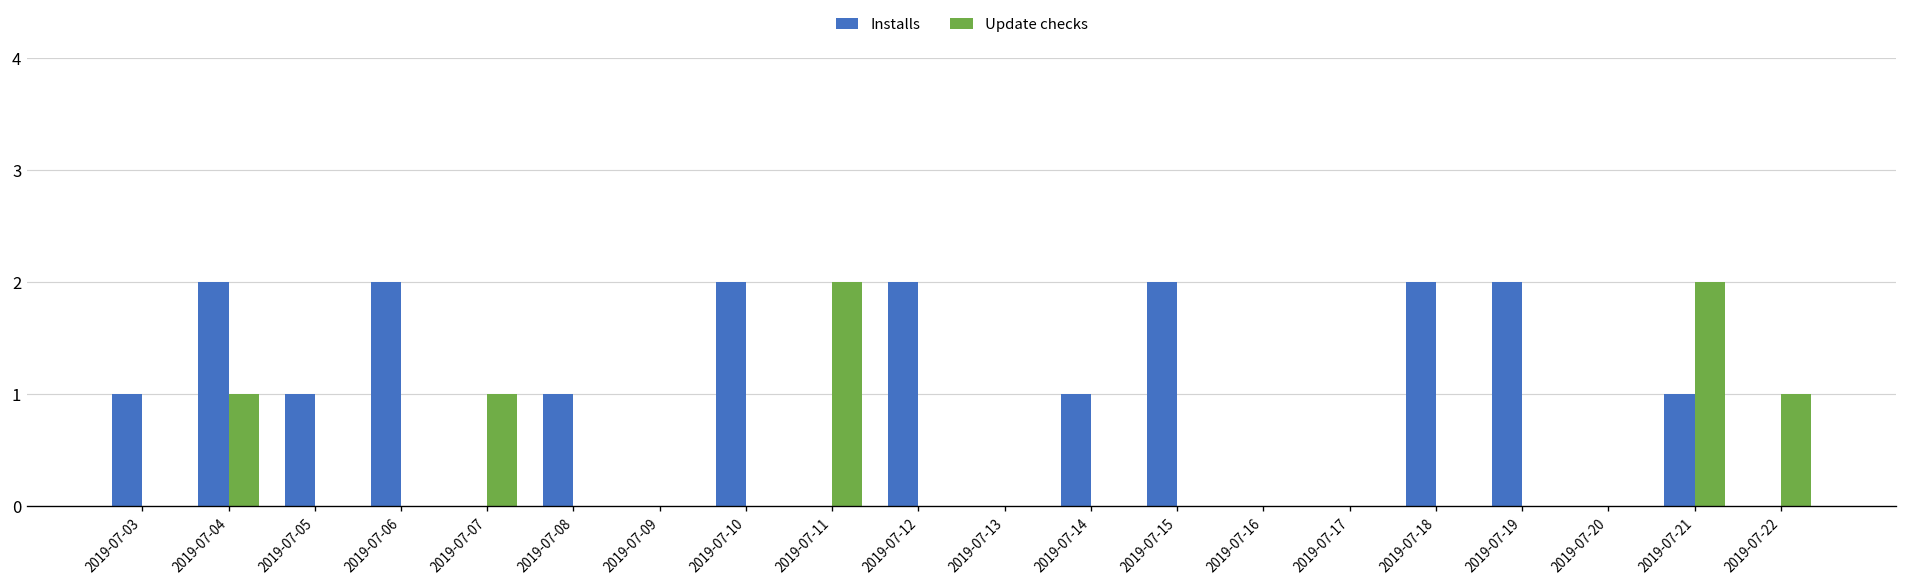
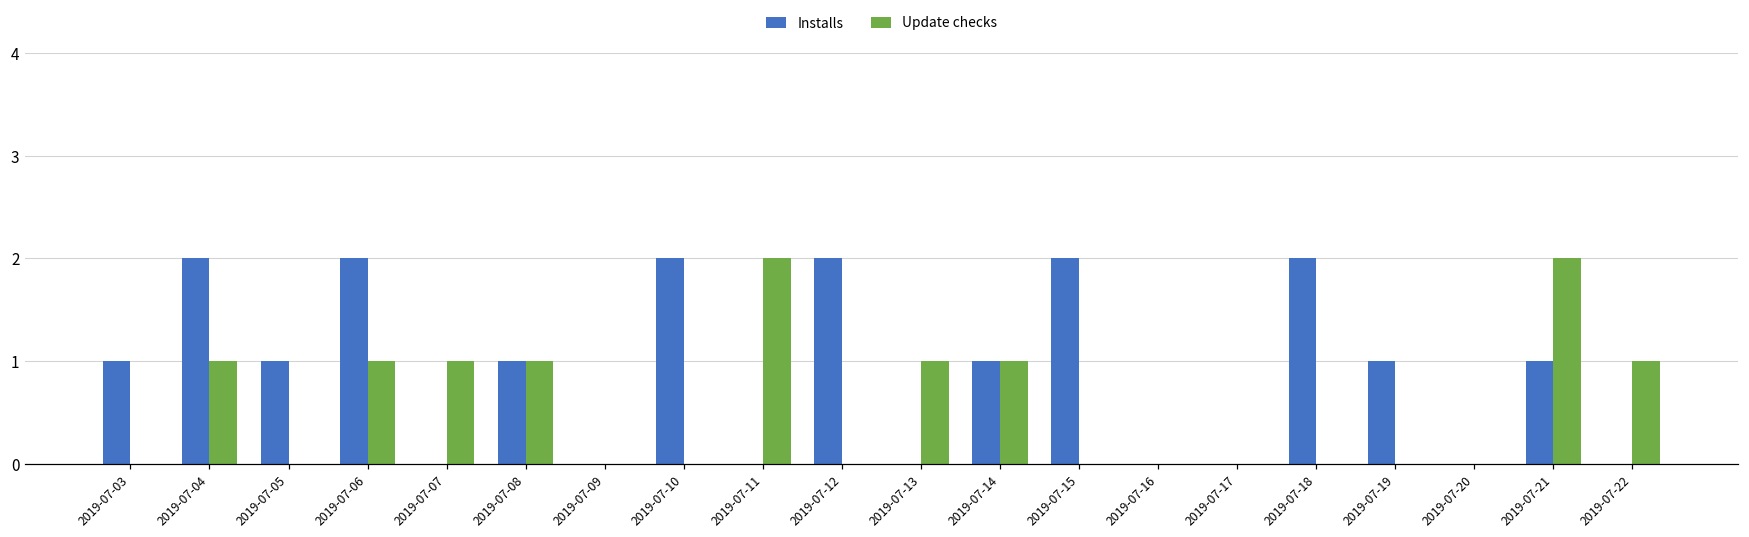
  {
    "Installs": {
      "2019-07-03": 1,
      "2019-07-04": 2,
      "2019-07-05": 1,
      "2019-07-06": 2,
      "2019-07-07": 0,
      "2019-07-08": 1,
      "2019-07-09": 0,
      "2019-07-10": 2,
      "2019-07-11": 0,
      "2019-07-12": 2,
      "2019-07-13": 0,
      "2019-07-14": 1,
      "2019-07-15": 2,
      "2019-07-16": 0,
      "2019-07-17": 0,
      "2019-07-18": 2,
-     "2019-07-19": 2,
+     "2019-07-19": 1,
      "2019-07-20": 0,
      "2019-07-21": 1,
      "2019-07-22": 0
    },
    "Update checks": {
      "2019-07-03": 0,
      "2019-07-04": 1,
      "2019-07-05": 0,
-     "2019-07-06": 0,
+     "2019-07-06": 1,
      "2019-07-07": 1,
-     "2019-07-08": 0,
+     "2019-07-08": 1,
      "2019-07-09": 0,
      "2019-07-10": 0,
      "2019-07-11": 2,
      "2019-07-12": 0,
-     "2019-07-13": 0,
-     "2019-07-14": 0,
+     "2019-07-13": 1,
+     "2019-07-14": 1,
      "2019-07-15": 0,
      "2019-07-16": 0,
      "2019-07-17": 0,
      "2019-07-18": 0,
      "2019-07-19": 0,
      "2019-07-20": 0,
      "2019-07-21": 2,
      "2019-07-22": 1
    }
  }
